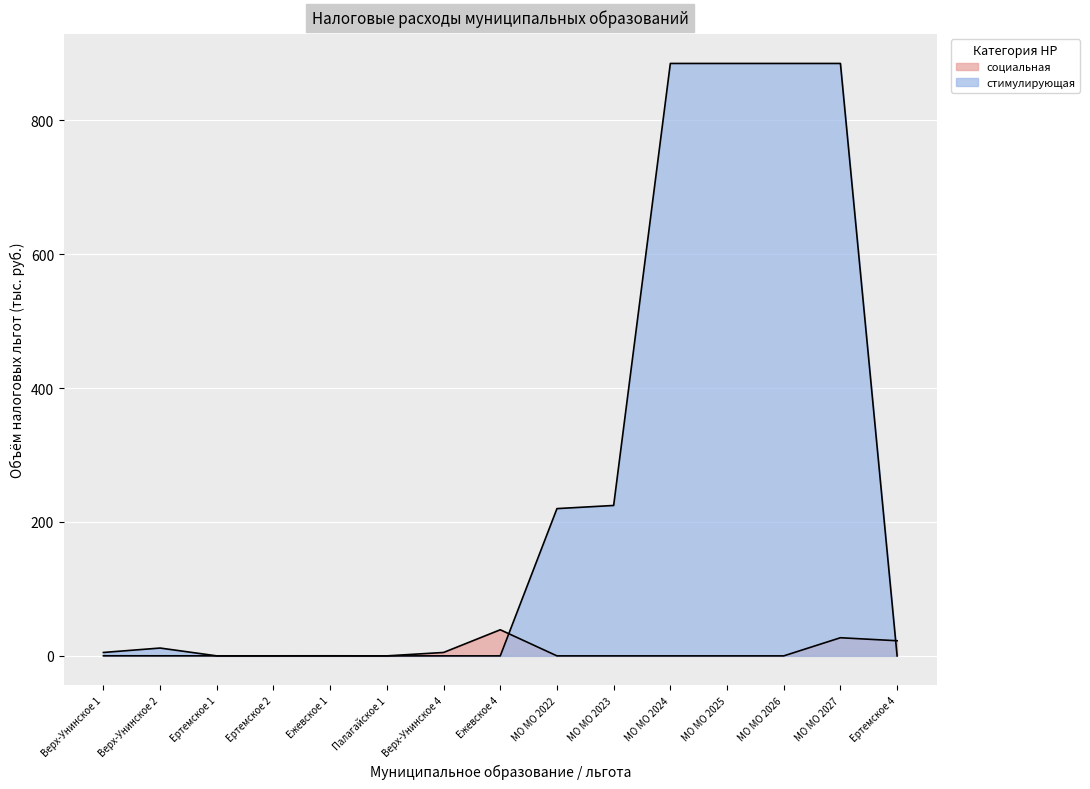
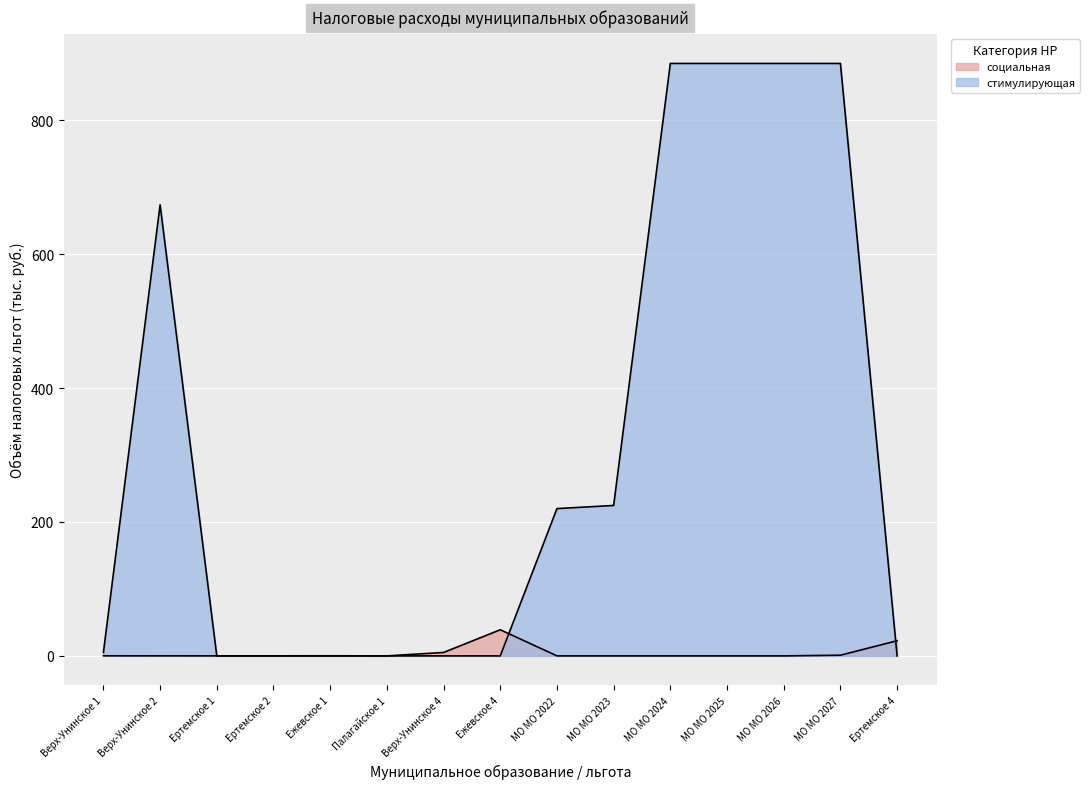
  {
    "социальная": {
      "Верх-Унинское 1": 0,
      "Верх-Унинское 2": 0,
      "Верх-Унинское 4": 10,
      "Ежевское 4": 40,
      "МО МО 2022": 0,
      "МО МО 2023": 0,
      "МО МО 2024": 0,
      "МО МО 2025": 0,
      "МО МО 2026": 0,
-     "МО МО 2027": 30,
+     "МО МО 2027": 0,
      "Ертемское 4": 20
    },
    "стимулирующая": {
      "Верх-Унинское 1": 10,
-     "Верх-Унинское 2": 10,
+     "Верх-Унинское 2": 670,
      "Верх-Унинское 4": 0,
      "Ежевское 4": 0,
      "МО МО 2022": 220,
      "МО МО 2023": 220,
      "МО МО 2024": 890,
      "МО МО 2025": 890,
      "МО МО 2026": 890,
      "МО МО 2027": 890,
      "Ертемское 4": 0
    }
  }
